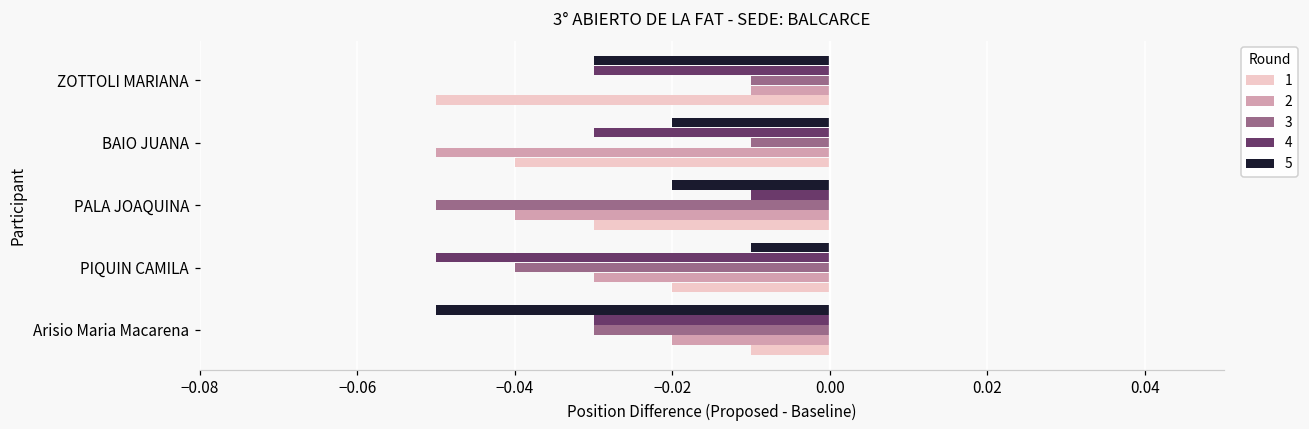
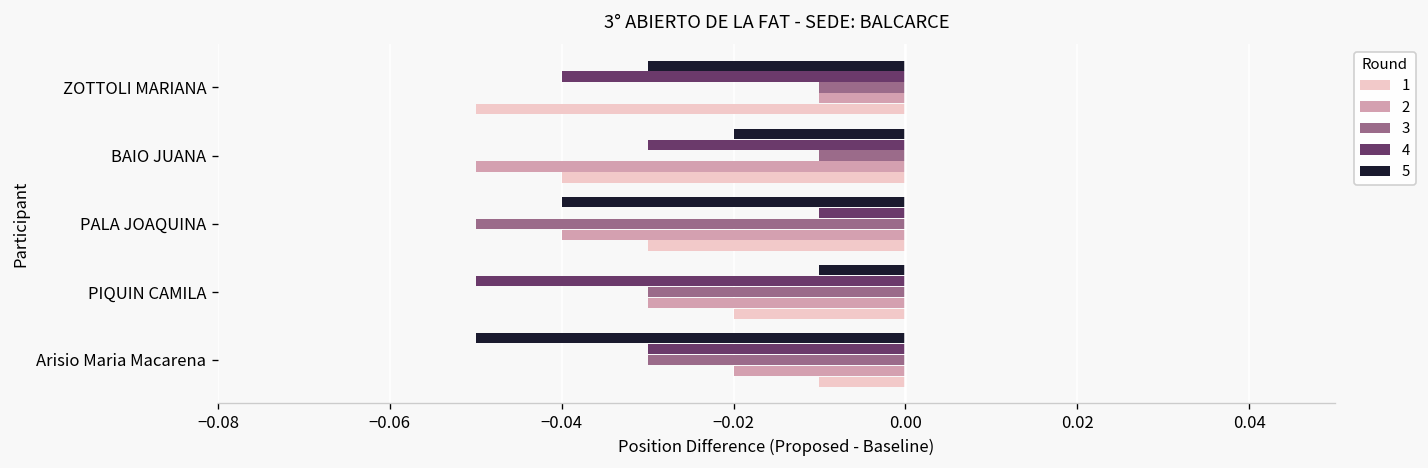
  {
    "3": {
      "ZOTTOLI MARIANA": -0.010,
      "BAIO JUANA": -0.010,
      "PALA JOAQUINA": -0.050,
-     "PIQUIN CAMILA": -0.040,
+     "PIQUIN CAMILA": -0.030,
      "Arisio Maria Macarena": -0.030
    },
    "4": {
-     "ZOTTOLI MARIANA": -0.030,
+     "ZOTTOLI MARIANA": -0.040,
      "BAIO JUANA": -0.030,
      "PALA JOAQUINA": -0.010,
      "PIQUIN CAMILA": -0.050,
      "Arisio Maria Macarena": -0.030
    },
    "5": {
      "ZOTTOLI MARIANA": -0.030,
      "BAIO JUANA": -0.020,
-     "PALA JOAQUINA": -0.020,
+     "PALA JOAQUINA": -0.040,
      "PIQUIN CAMILA": -0.010,
      "Arisio Maria Macarena": -0.050
    }
  }
